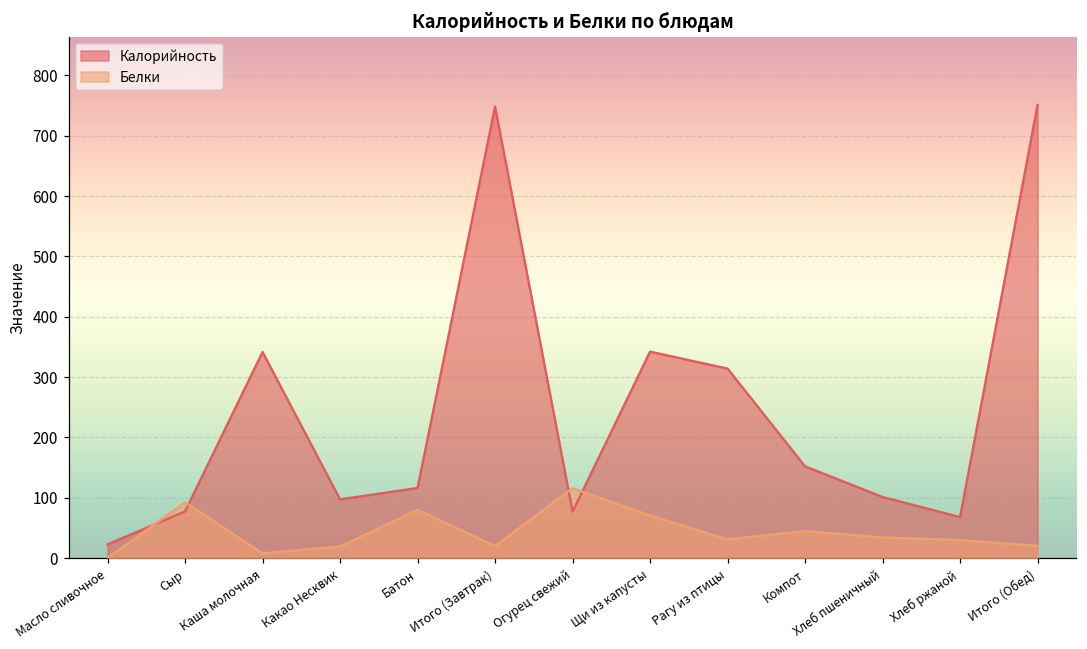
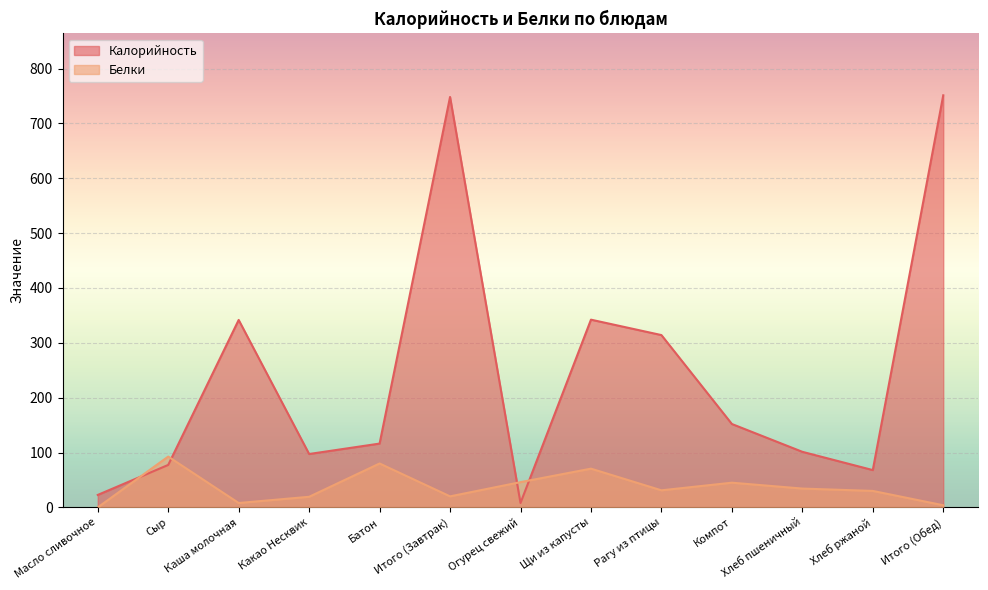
  {
    "Калорийность": {
      "Масло сливочное": 20,
      "Сыр": 80,
      "Каша молочная": 340,
      "Какао Несквик": 100,
      "Батон": 120,
      "Итого (Завтрак)": 750,
-     "Огурец свежий": 80,
+     "Огурец свежий": 10,
      "Щи из капусты": 340,
      "Рагу из птицы": 310,
      "Компот": 150,
      "Хлеб пшеничный": 100,
      "Хлеб ржаной": 70,
      "Итого (Обед)": 750
    },
    "Белки": {
      "Масло сливочное": 0,
      "Сыр": 90,
      "Каша молочная": 10,
      "Какао Несквик": 20,
      "Батон": 80,
      "Итого (Завтрак)": 20,
-     "Огурец свежий": 120,
+     "Огурец свежий": 50,
      "Щи из капусты": 70,
      "Рагу из птицы": 30,
      "Компот": 50,
      "Хлеб пшеничный": 30,
      "Хлеб ржаной": 30,
-     "Итого (Обед)": 20
+     "Итого (Обед)": 0
    }
  }
